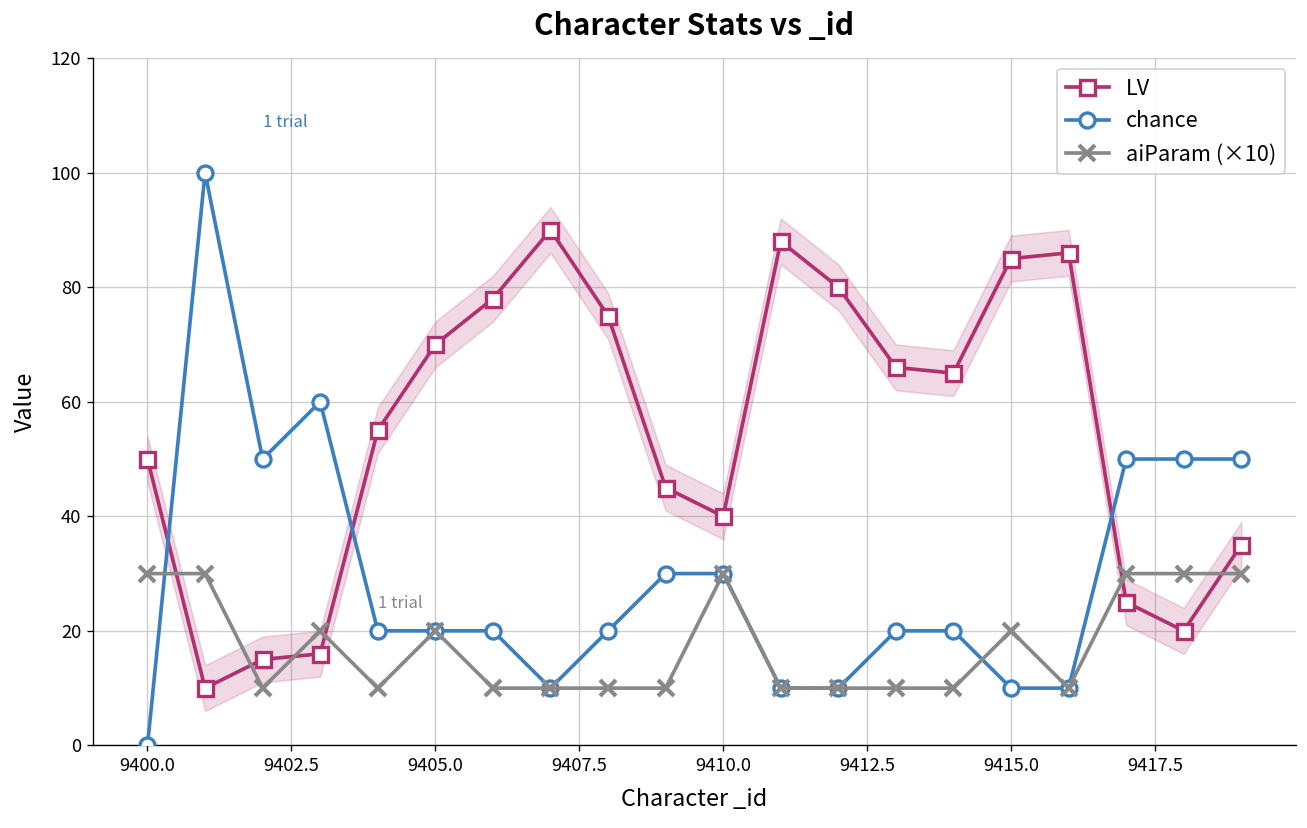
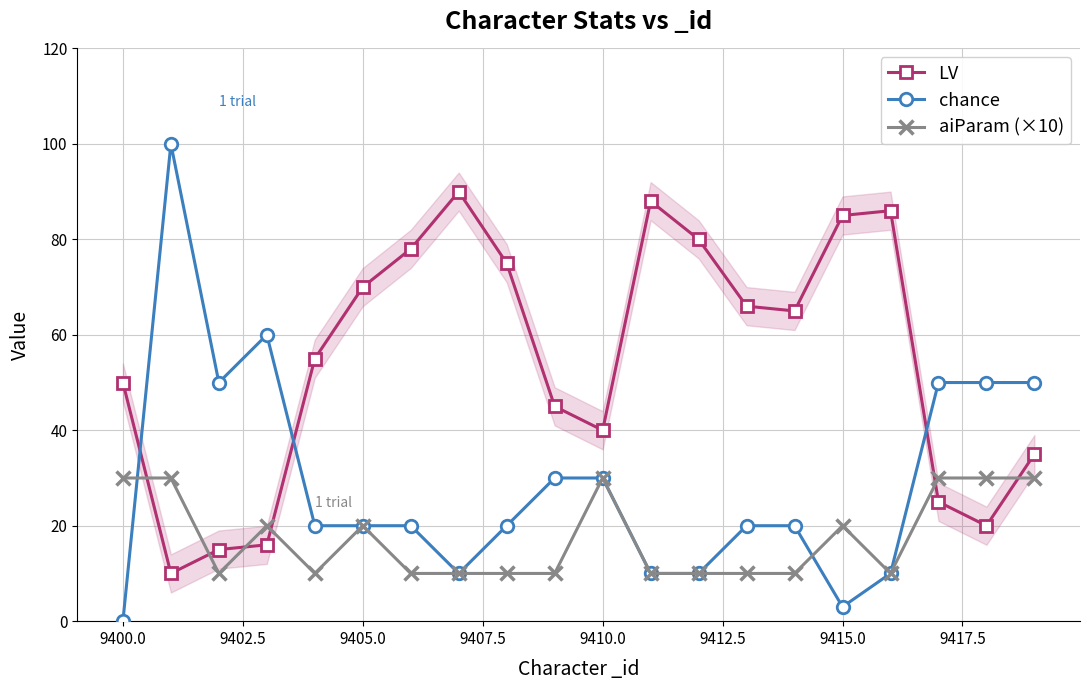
  {
    "chance": {
      "9400.0": 0,
-     "9415.0": 10
+     "9415.0": 3
    },
    "aiParam (×10)": {
      "9400.0": 30,
      "9415.0": 20
    }
  }
